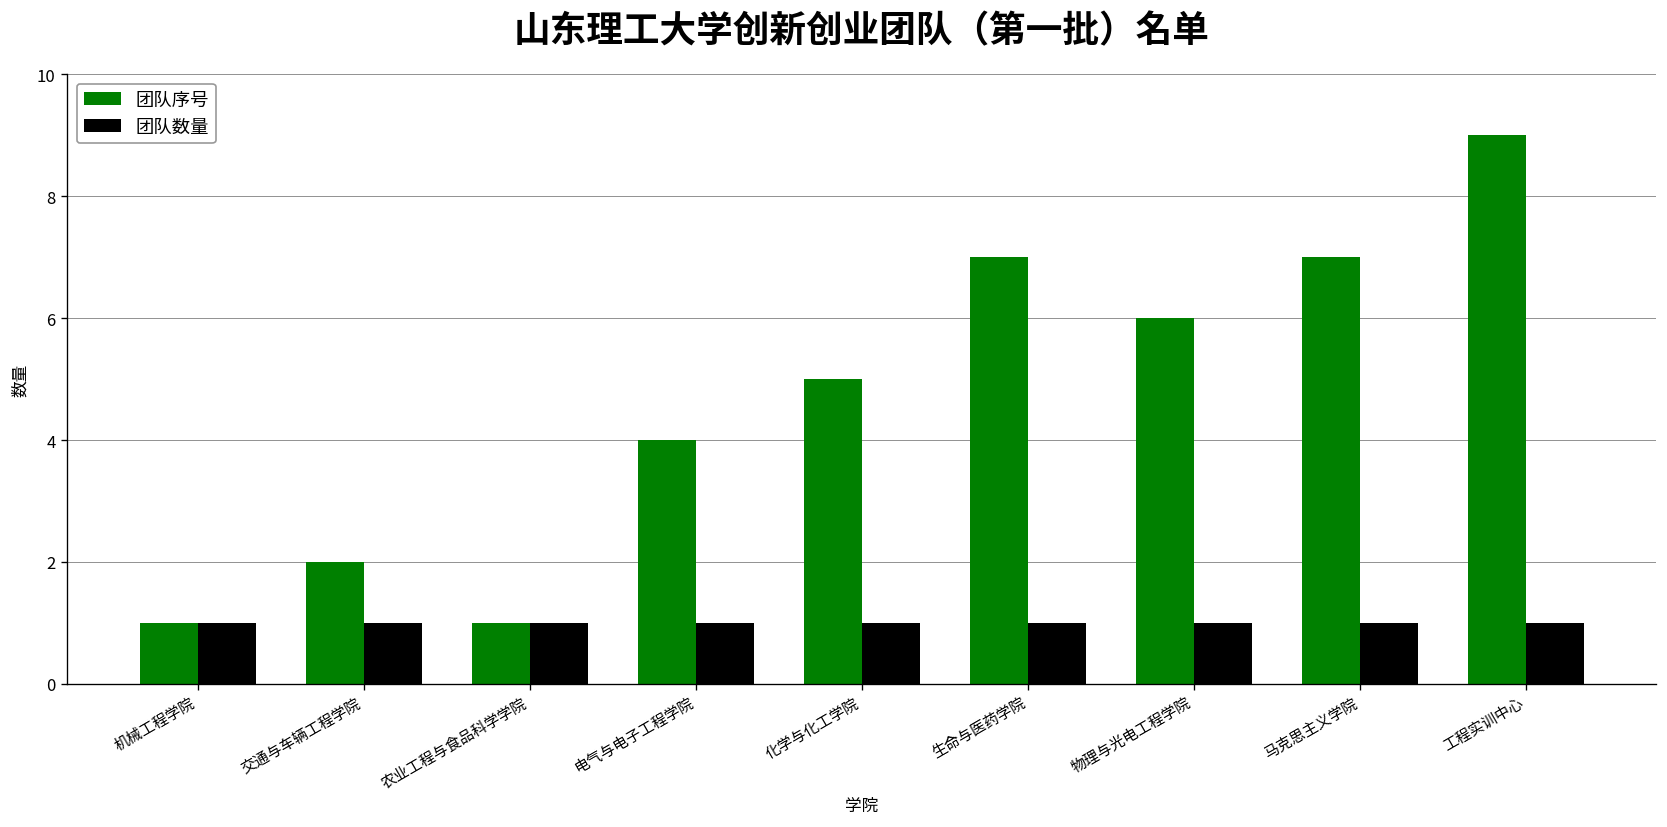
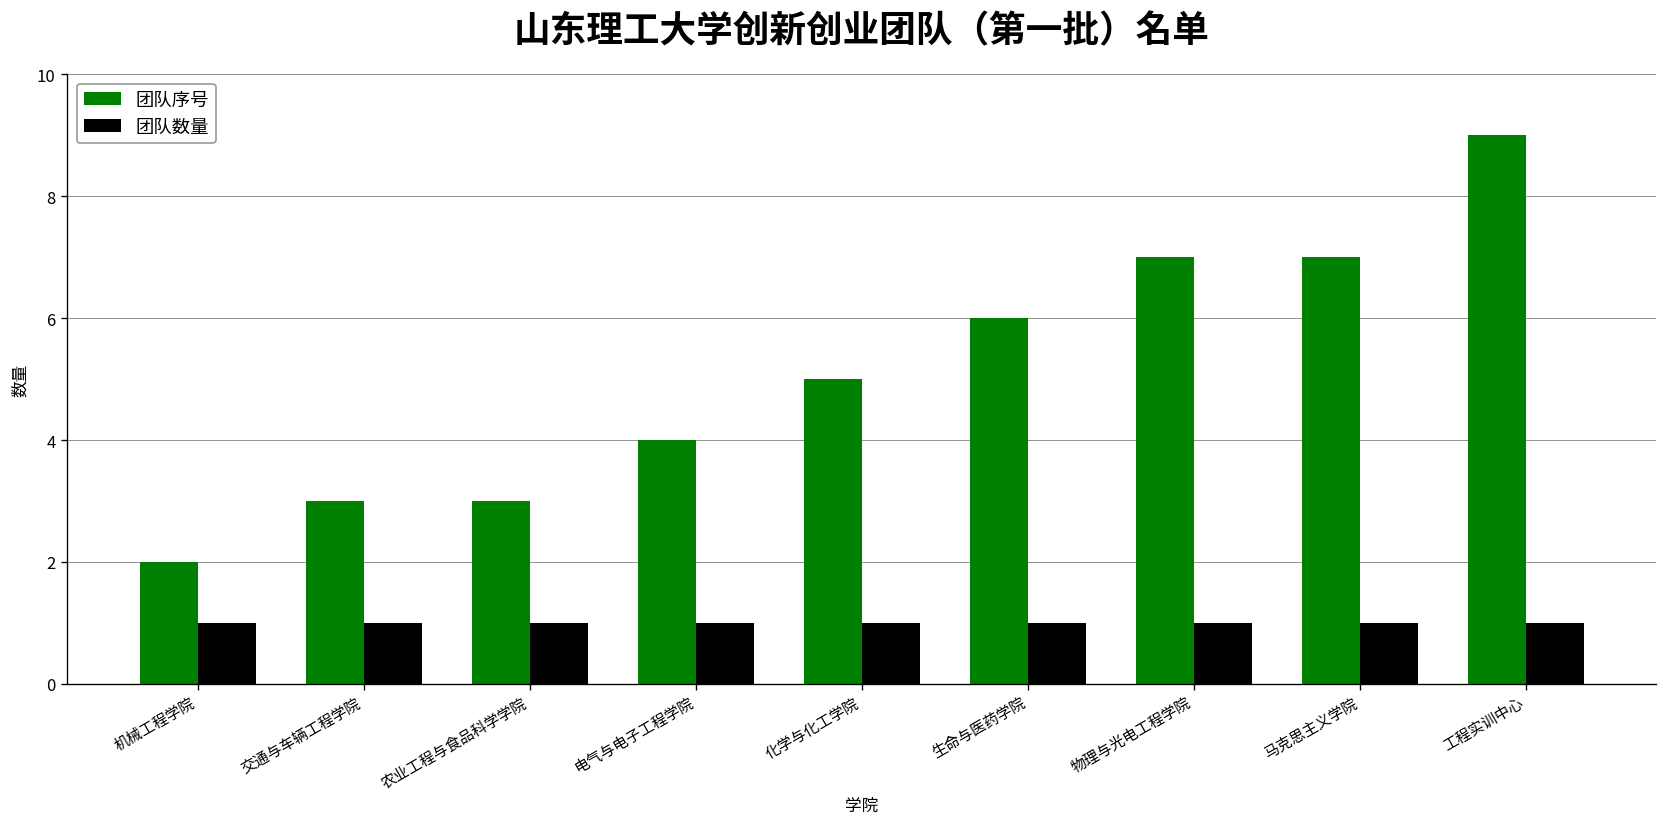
  {
    "团队序号": {
-     "机械工程学院": 1,
-     "交通与车辆工程学院": 2,
-     "农业工程与食品科学学院": 1,
+     "机械工程学院": 2,
+     "交通与车辆工程学院": 3,
+     "农业工程与食品科学学院": 3,
      "电气与电子工程学院": 4,
      "化学与化工学院": 5,
-     "生命与医药学院": 7,
-     "物理与光电工程学院": 6,
+     "生命与医药学院": 6,
+     "物理与光电工程学院": 7,
      "马克思主义学院": 7,
      "工程实训中心": 9
    },
    "团队数量": {
      "机械工程学院": 1,
      "交通与车辆工程学院": 1,
      "农业工程与食品科学学院": 1,
      "电气与电子工程学院": 1,
      "化学与化工学院": 1,
      "生命与医药学院": 1,
      "物理与光电工程学院": 1,
      "马克思主义学院": 1,
      "工程实训中心": 1
    }
  }
